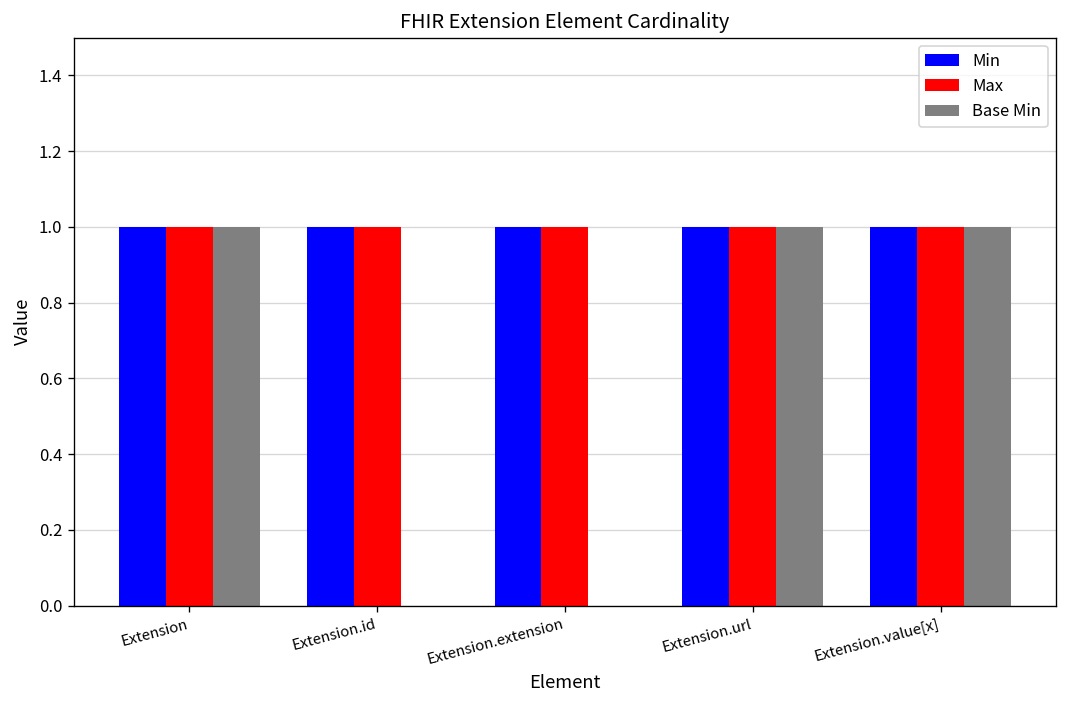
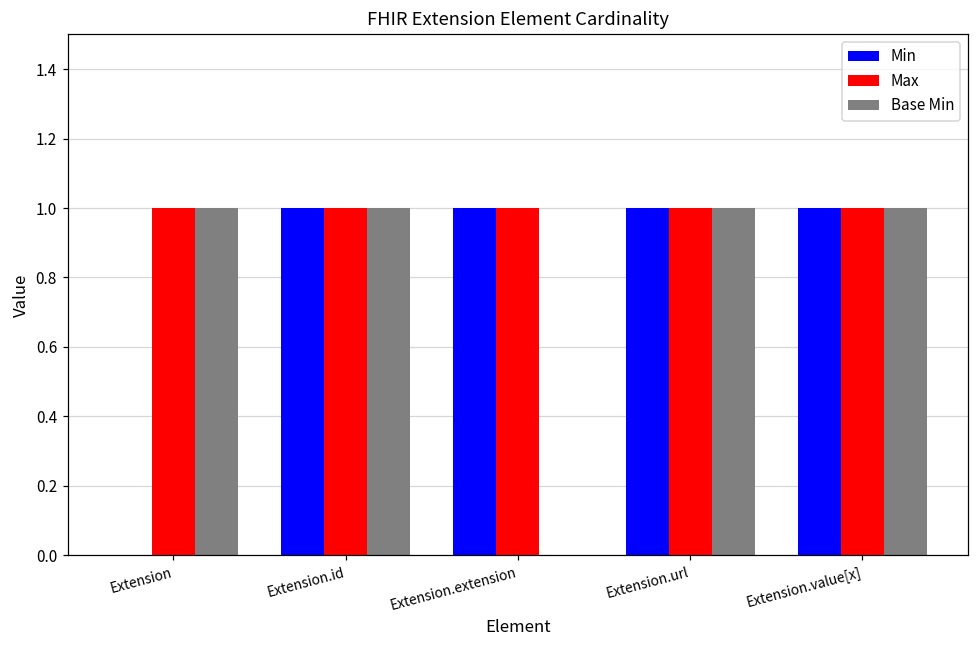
  {
    "Min": {
-     "Extension": 1,
+     "Extension": 0,
      "Extension.id": 1,
      "Extension.extension": 1,
      "Extension.url": 1,
      "Extension.value[x]": 1
    },
    "Max": {
      "Extension": 1,
      "Extension.id": 1,
      "Extension.extension": 1,
      "Extension.url": 1,
      "Extension.value[x]": 1
    },
    "Base Min": {
      "Extension": 1,
-     "Extension.id": 0,
+     "Extension.id": 1,
      "Extension.extension": 0,
      "Extension.url": 1,
      "Extension.value[x]": 1
    }
  }
